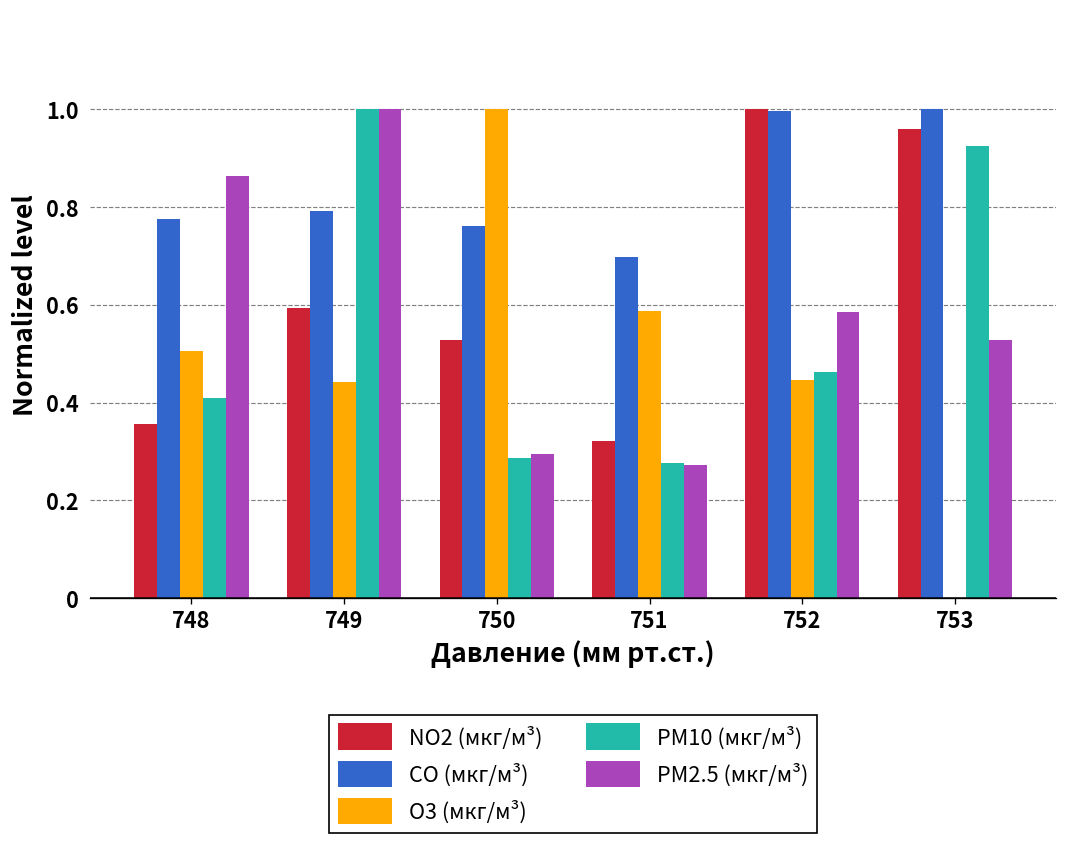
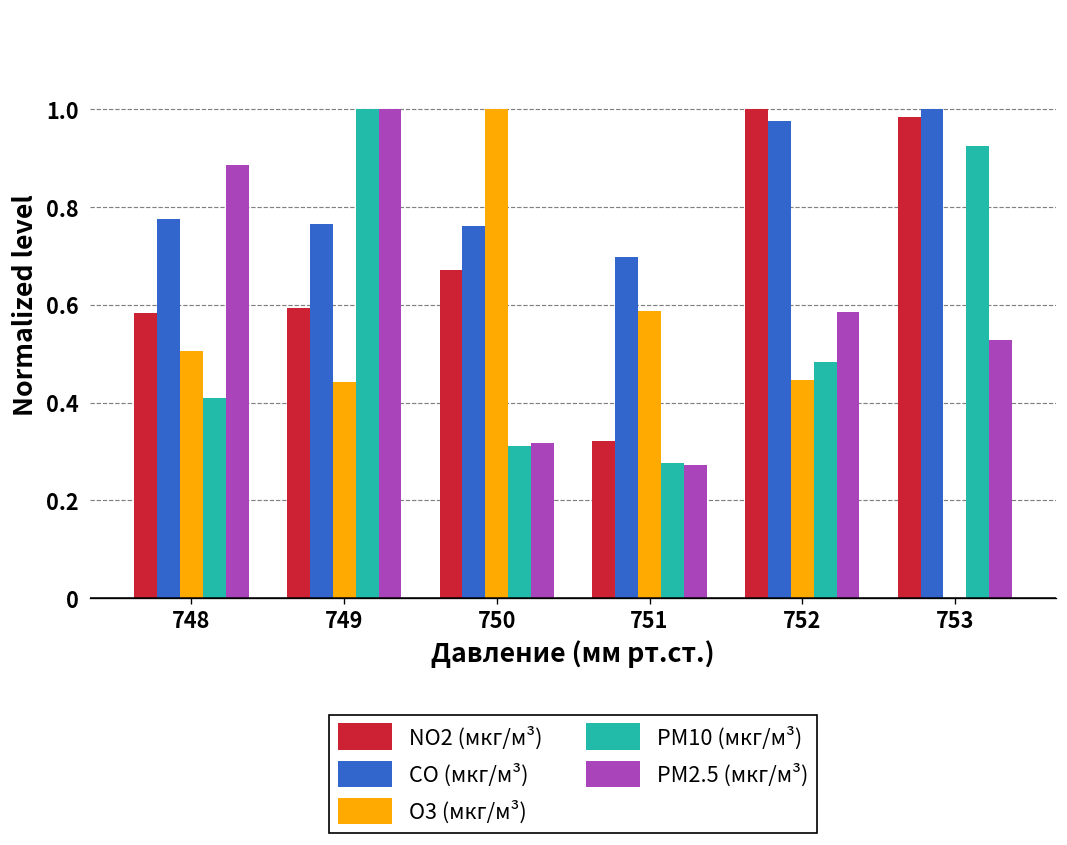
  {
    "NO2 (мкг/м³)": {
-     "748": 0.36,
+     "748": 0.58,
      "749": 0.59,
-     "750": 0.53,
+     "750": 0.67,
      "751": 0.32,
      "752": 1.00,
-     "753": 0.96
+     "753": 0.98
    },
    "CO (мкг/м³)": {
      "748": 0.78,
-     "749": 0.79,
+     "749": 0.77,
      "750": 0.76,
      "751": 0.70,
-     "752": 1.00,
+     "752": 0.98,
      "753": 1.00
    },
    "O3 (мкг/м³)": {
      "748": 0.51,
      "749": 0.44,
      "750": 1.00,
      "751": 0.59,
      "752": 0.45,
      "753": 0.00
    },
    "PM10 (мкг/м³)": {
      "748": 0.41,
      "749": 1.00,
-     "750": 0.29,
+     "750": 0.31,
      "751": 0.28,
-     "752": 0.46,
+     "752": 0.48,
      "753": 0.92
    },
    "PM2.5 (мкг/м³)": {
-     "748": 0.86,
+     "748": 0.89,
      "749": 1.00,
-     "750": 0.30,
+     "750": 0.32,
      "751": 0.27,
      "752": 0.59,
      "753": 0.53
    }
  }
